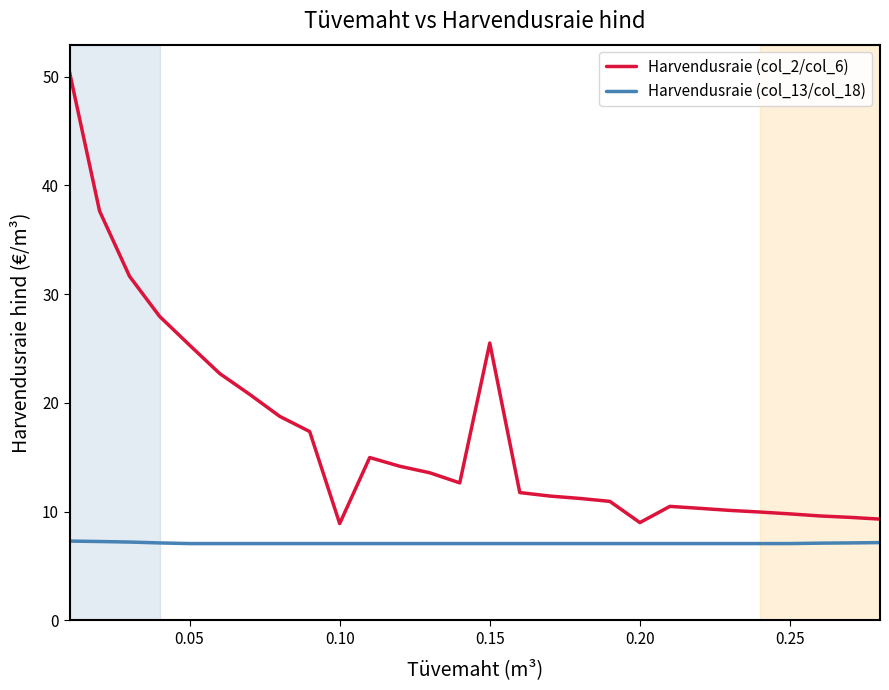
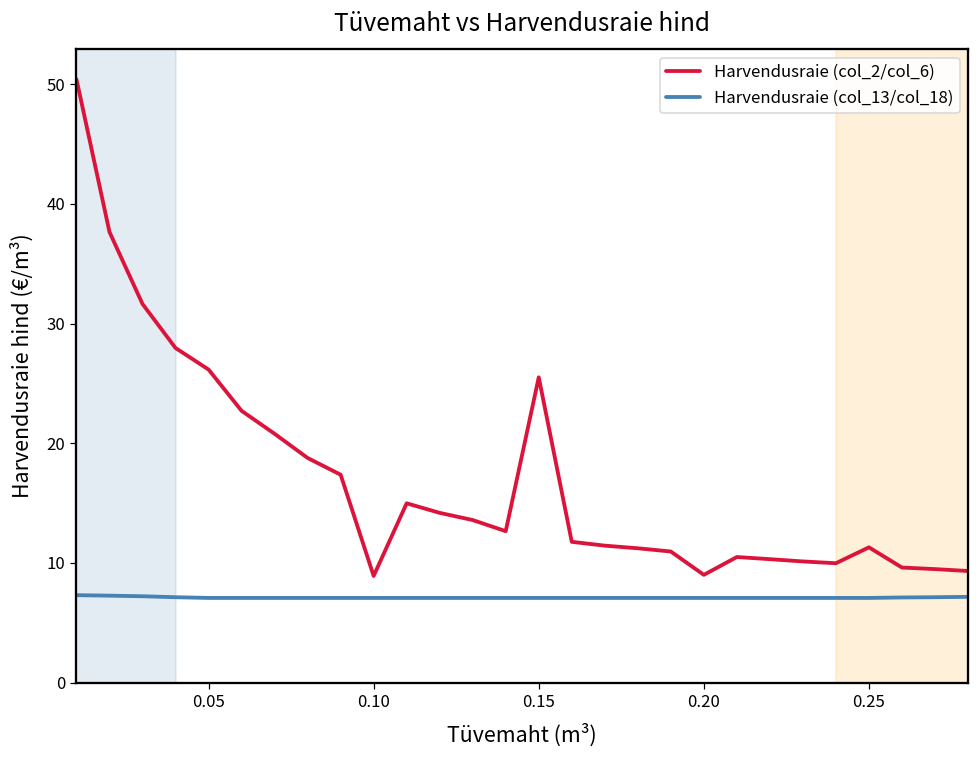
  {
    "Harvendusraie (col_2/col_6)": {
-     "0.05": 25.3,
+     "0.05": 26.2,
      "0.10": 8.9,
      "0.15": 25.5,
      "0.20": 9.0,
-     "0.25": 9.8
+     "0.25": 11.3
    },
    "Harvendusraie (col_13/col_18)": {
      "0.05": 7.1,
      "0.10": 7.1,
      "0.15": 7.1,
      "0.20": 7.1,
      "0.25": 7.1
    }
  }
